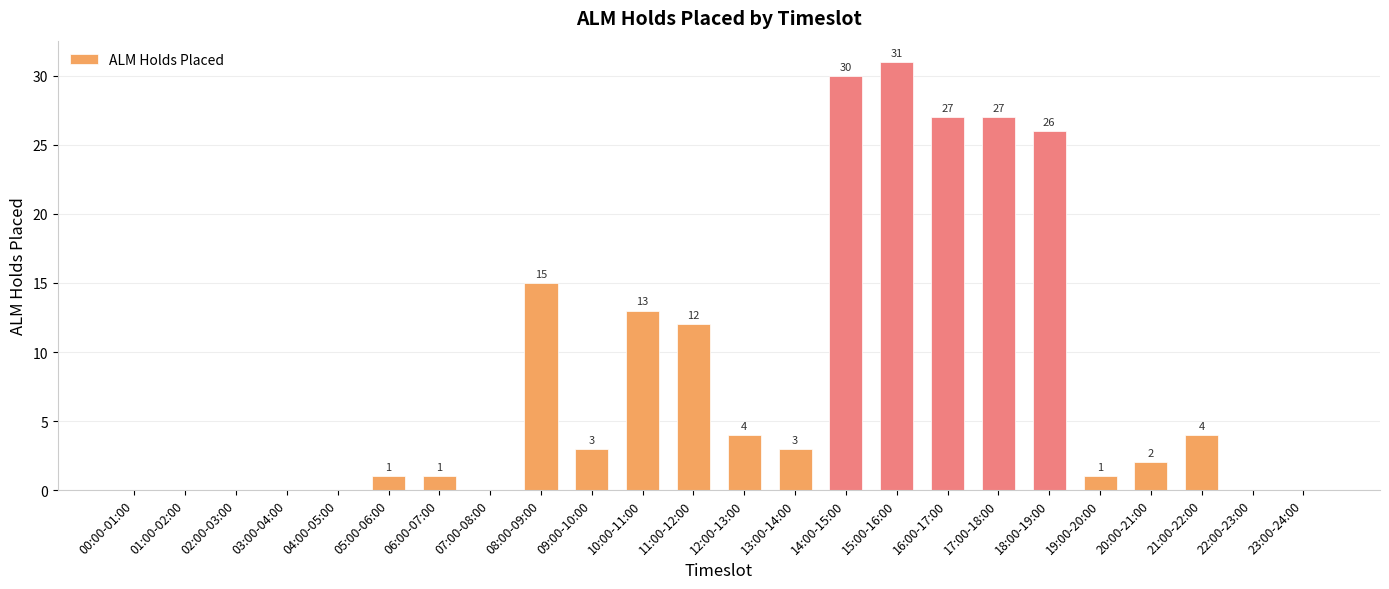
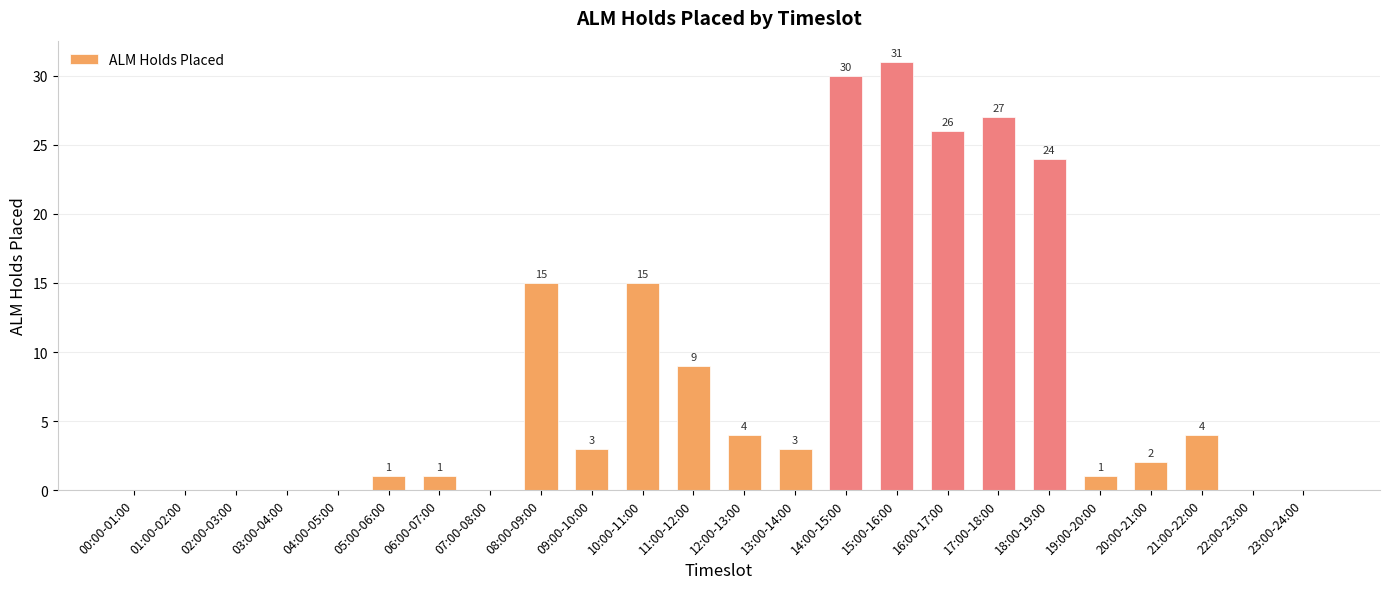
  {
    "05:00-06:00": 1,
    "06:00-07:00": 1,
    "08:00-09:00": 15,
    "09:00-10:00": 3,
-   "10:00-11:00": 13,
-   "11:00-12:00": 12,
+   "10:00-11:00": 15,
+   "11:00-12:00": 9,
    "12:00-13:00": 4,
    "13:00-14:00": 3,
    "14:00-15:00": 30,
    "15:00-16:00": 31,
-   "16:00-17:00": 27,
+   "16:00-17:00": 26,
    "17:00-18:00": 27,
-   "18:00-19:00": 26,
+   "18:00-19:00": 24,
    "19:00-20:00": 1,
    "20:00-21:00": 2,
    "21:00-22:00": 4
  }
